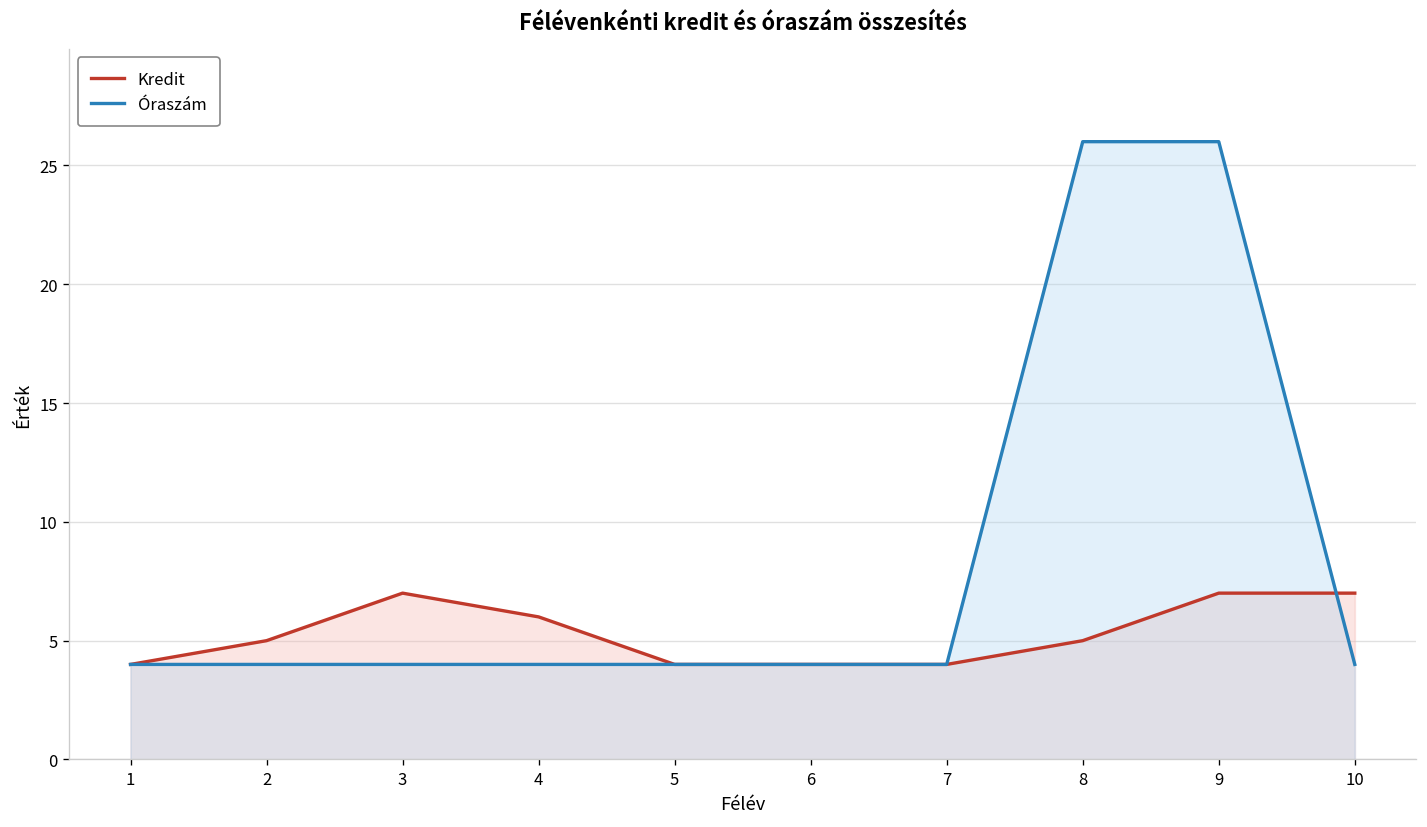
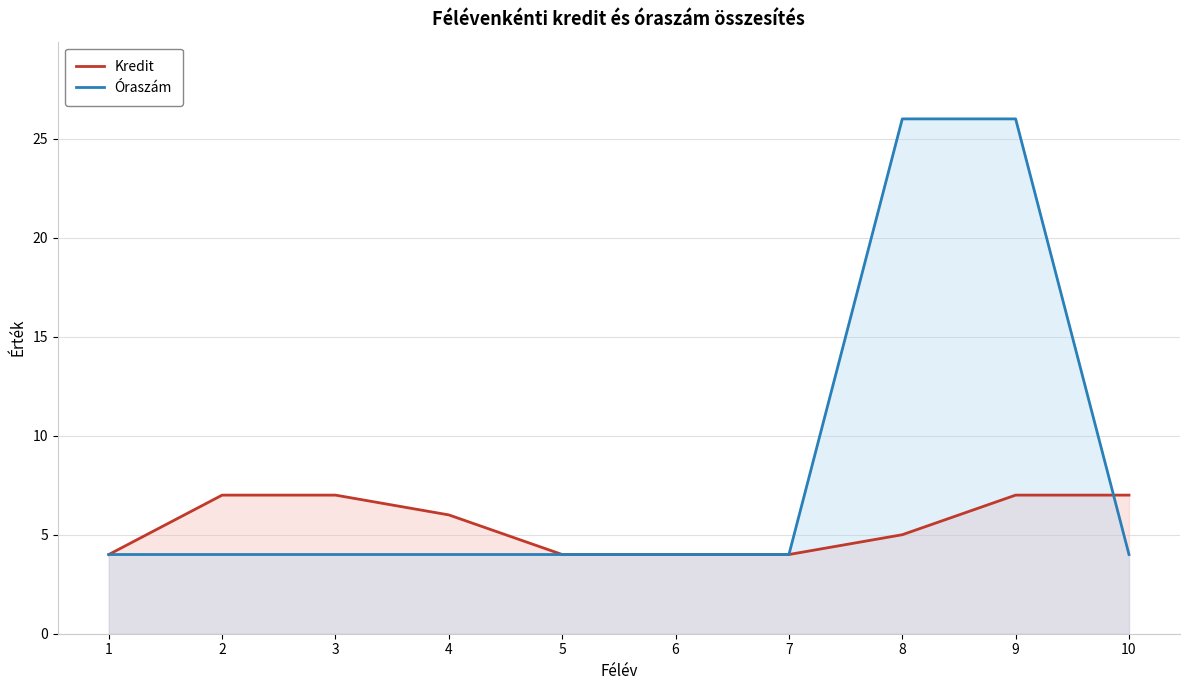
  {
    "Kredit": {
-     "2": 5,
+     "2": 7,
      "3": 7,
      "4": 6,
      "8": 5,
      "9": 7,
      "10": 7
    },
    "Óraszám": {
      "2": 4,
      "3": 4,
      "4": 4,
      "8": 26,
      "9": 26,
      "10": 4
    }
  }
